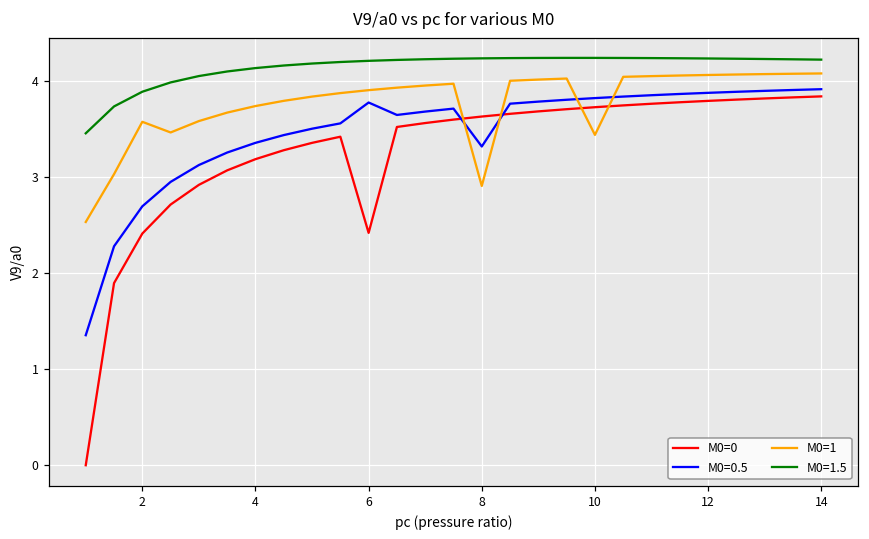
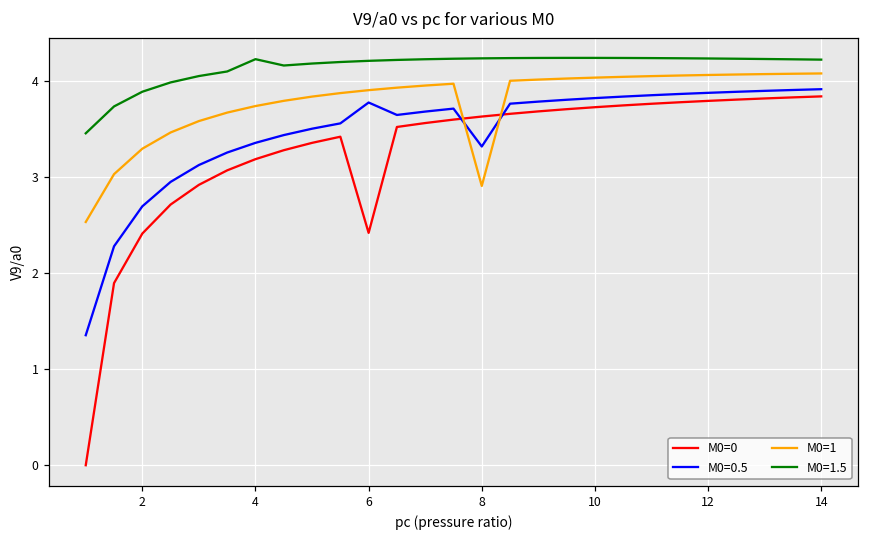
  {
    "M0=0": {
      "2": 2.4,
      "4": 3.2,
      "6": 2.4,
      "8": 3.6,
      "10": 3.7,
      "12": 3.8,
      "14": 3.8
    },
    "M0=0.5": {
      "2": 2.7,
      "4": 3.4,
      "6": 3.8,
      "8": 3.3,
      "10": 3.8,
      "12": 3.9,
      "14": 3.9
    },
    "M0=1": {
-     "2": 3.6,
+     "2": 3.3,
      "4": 3.7,
      "6": 3.9,
      "8": 2.9,
-     "10": 3.4,
+     "10": 4.0,
      "12": 4.1,
      "14": 4.1
    },
    "M0=1.5": {
      "2": 3.9,
-     "4": 4.1,
+     "4": 4.2,
      "6": 4.2,
      "8": 4.2,
      "10": 4.2,
      "12": 4.2,
      "14": 4.2
    }
  }
